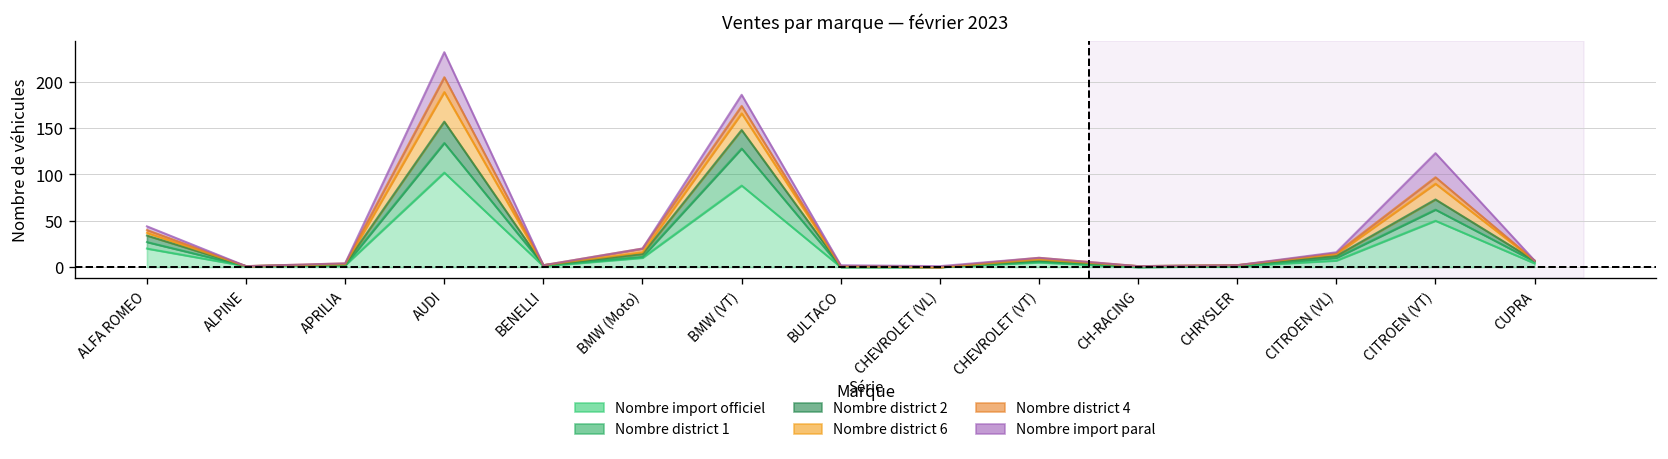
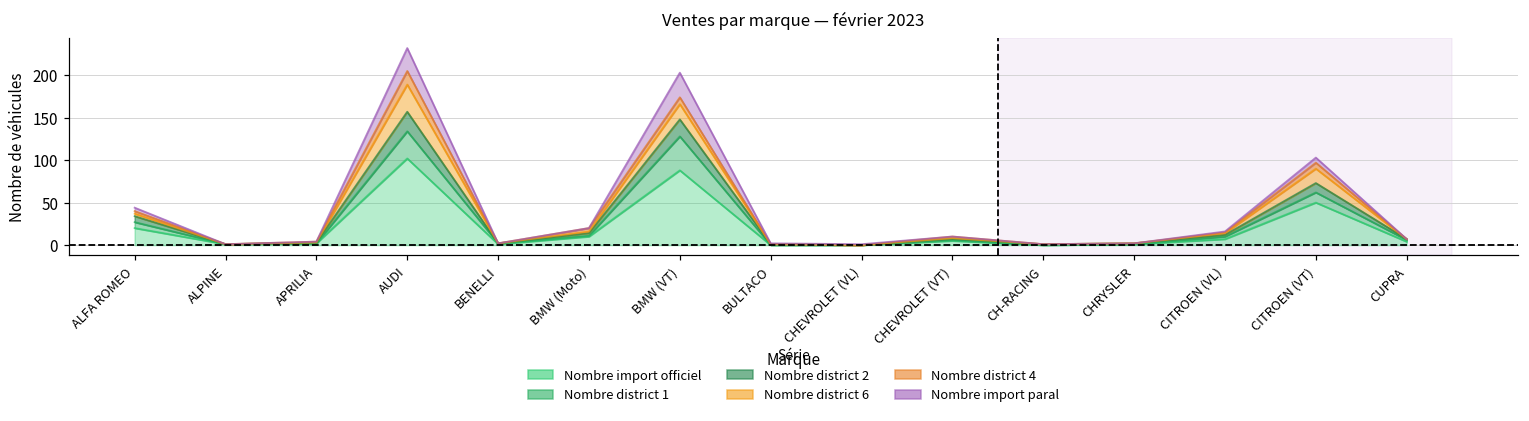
  {
    "Nombre import paral": {
      "ALFA ROMEO": 0,
      "AUDI": 30,
-     "BMW (VT)": 10,
-     "CITROEN (VT)": 30
+     "BMW (VT)": 30,
+     "CITROEN (VT)": 10
    }
  }
